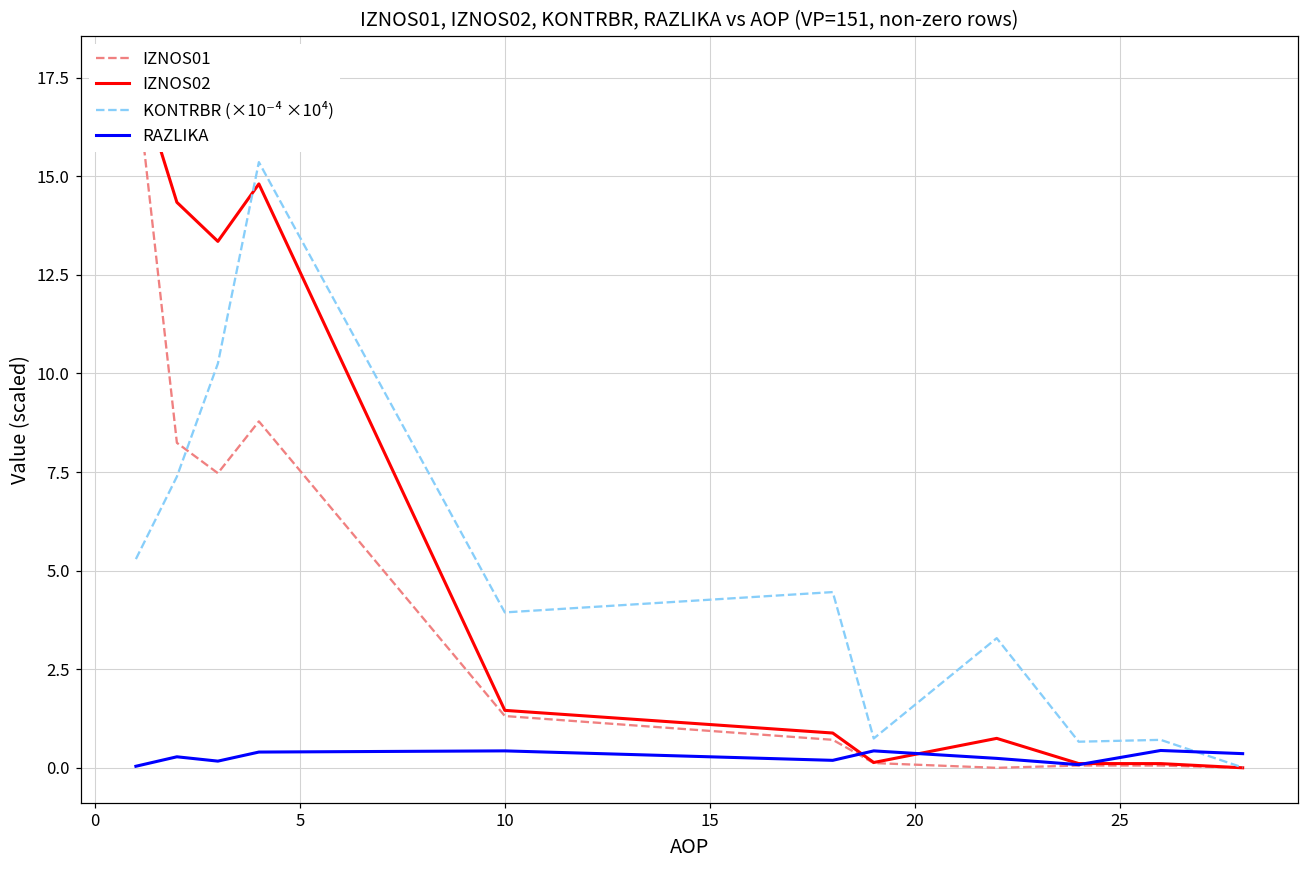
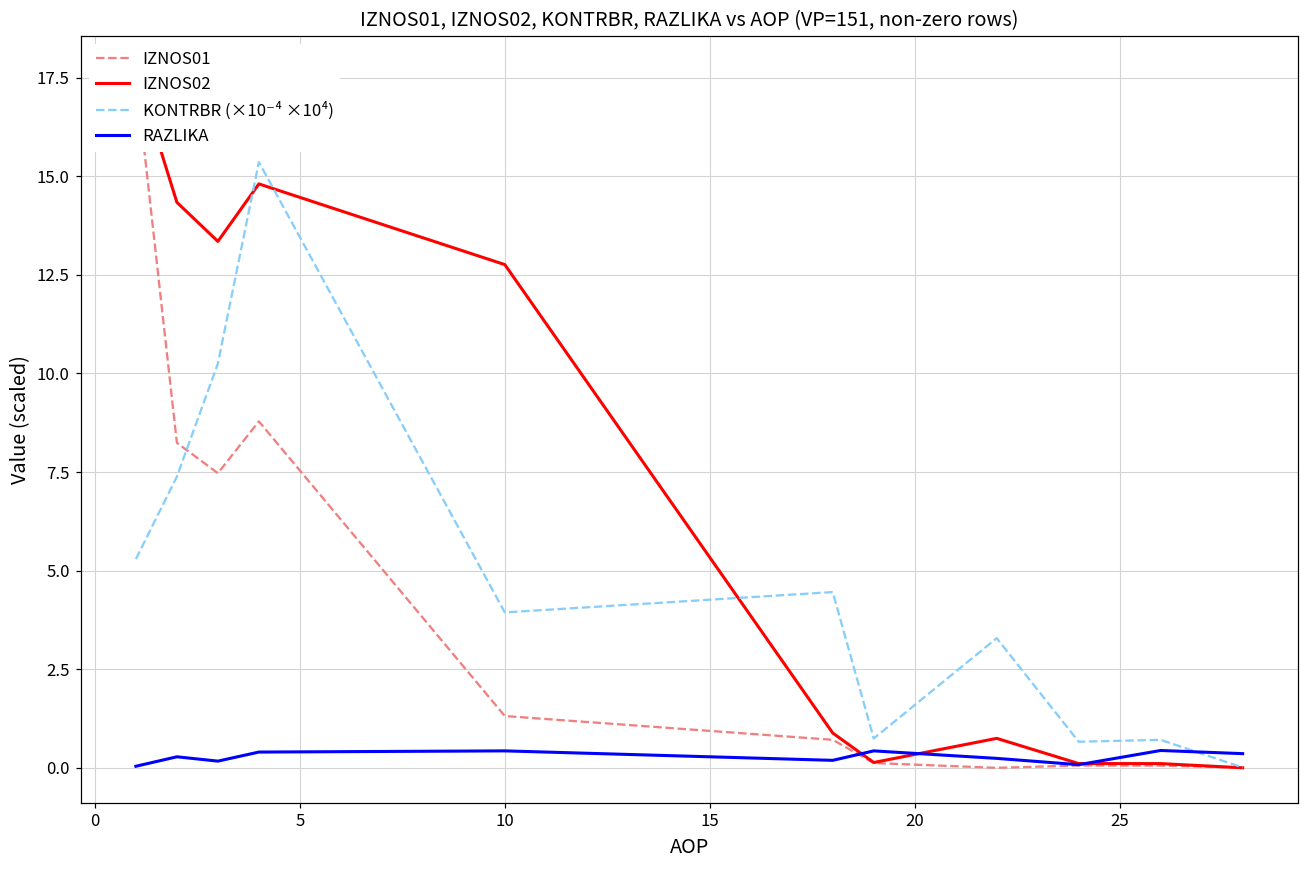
  {
    "IZNOS01": {
      "10": 1.3
    },
    "IZNOS02": {
-     "10": 1.5
+     "10": 12.8
    },
    "KONTRBR (×10⁻⁴ ×10⁴)": {
      "10": 3.9
    },
    "RAZLIKA": {
      "10": 0.4
    }
  }
